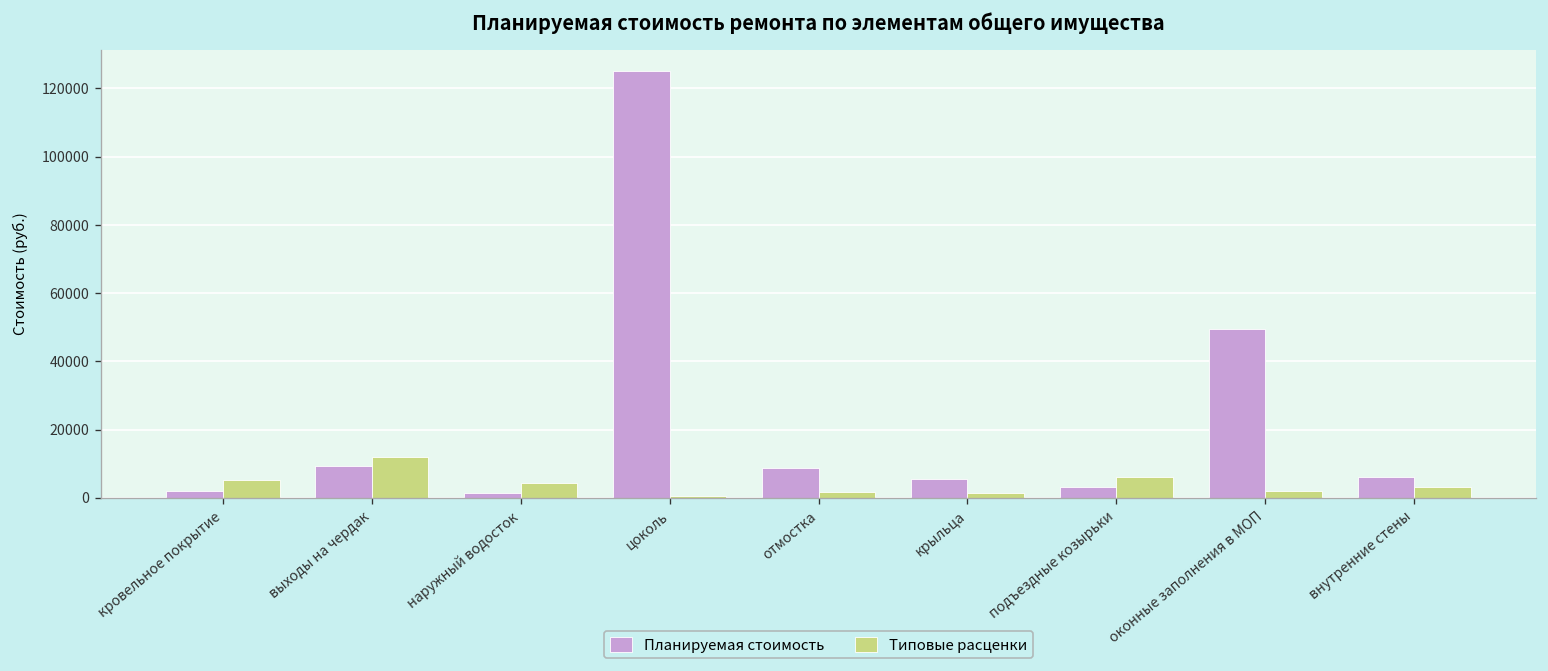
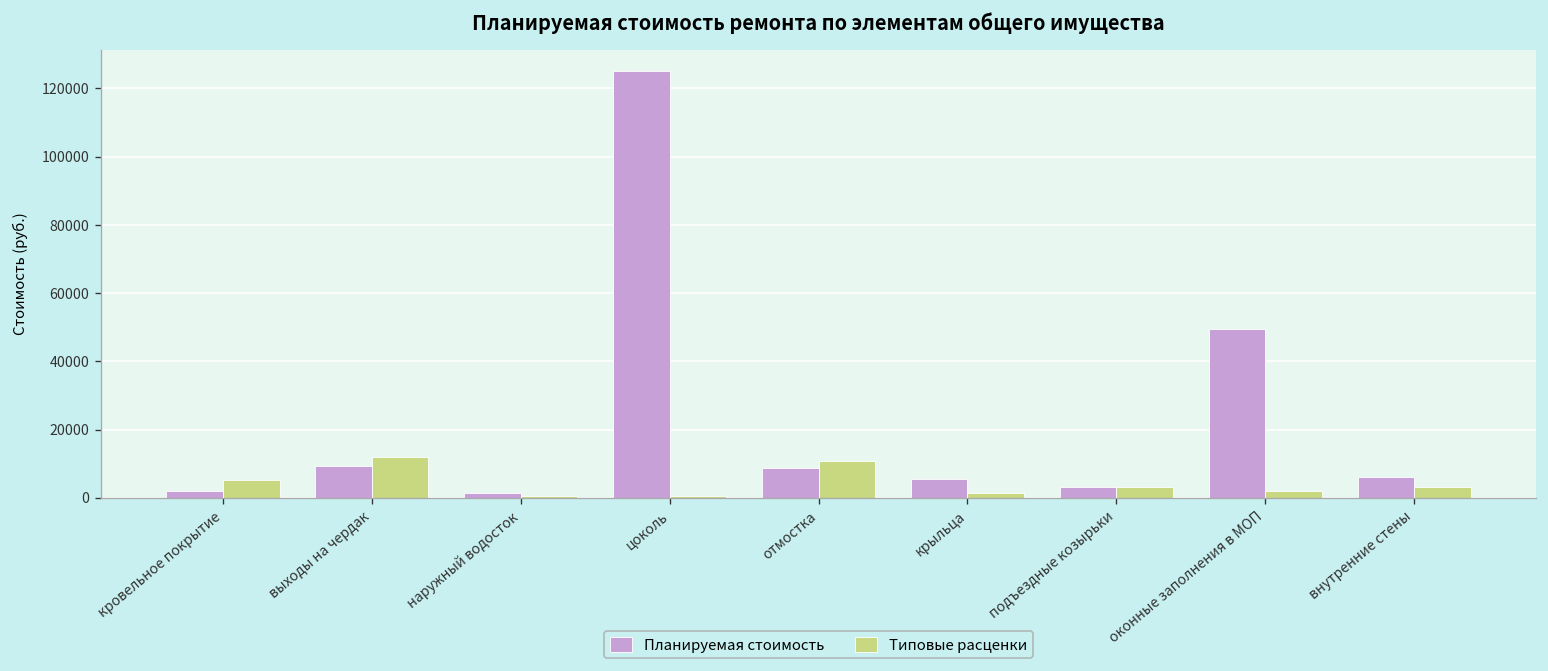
  {
    "Планируемая стоимость": {
      "кровельное покрытие": 2000,
      "выходы на чердак": 9000,
      "наружный водосток": 1000,
      "цоколь": 125000,
      "отмостка": 9000,
      "крыльца": 6000,
      "подъездные козырьки": 3000,
      "оконные заполнения в МОП": 49000,
      "внутренние стены": 6000
    },
    "Типовые расценки": {
      "кровельное покрытие": 5000,
      "выходы на чердак": 12000,
-     "наружный водосток": 4000,
-     "отмостка": 2000,
+     "наружный водосток": 1000,
+     "отмостка": 11000,
      "крыльца": 1000,
-     "подъездные козырьки": 6000,
+     "подъездные козырьки": 3000,
      "оконные заполнения в МОП": 2000,
      "внутренние стены": 3000
    }
  }
